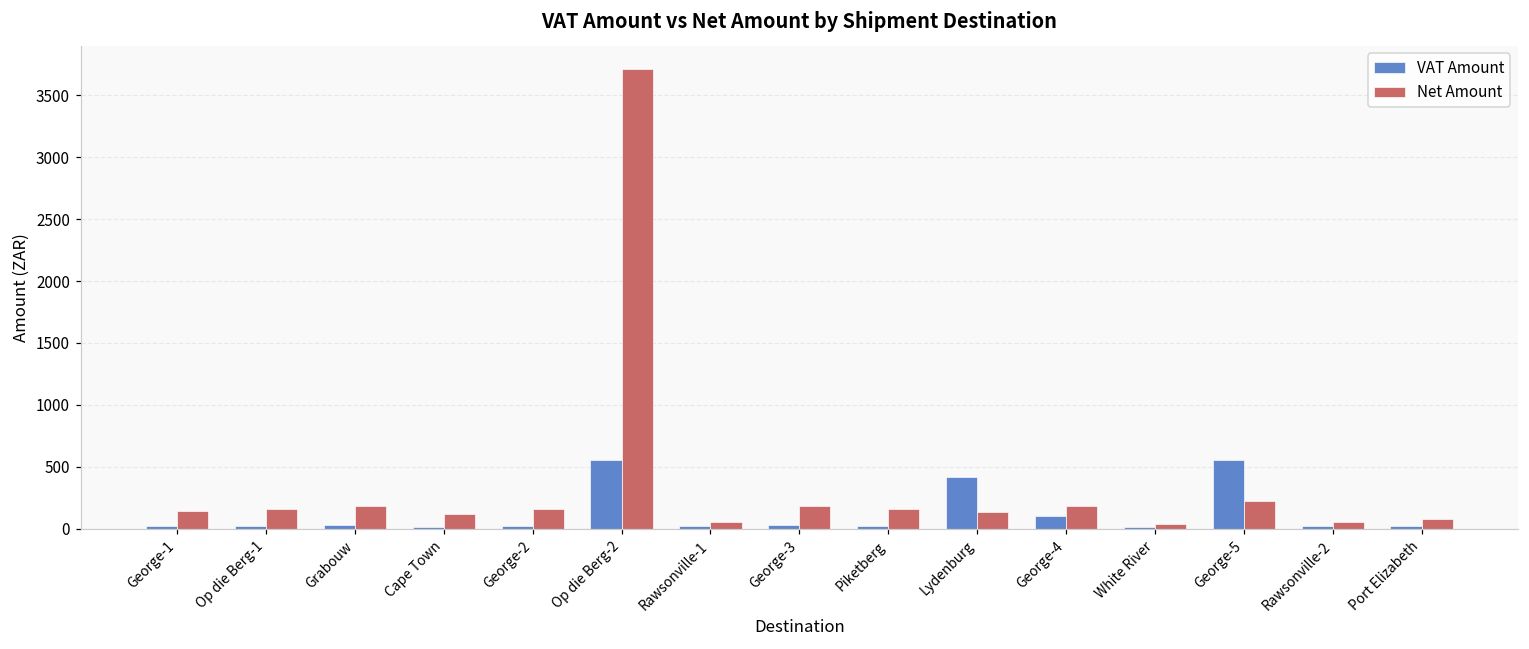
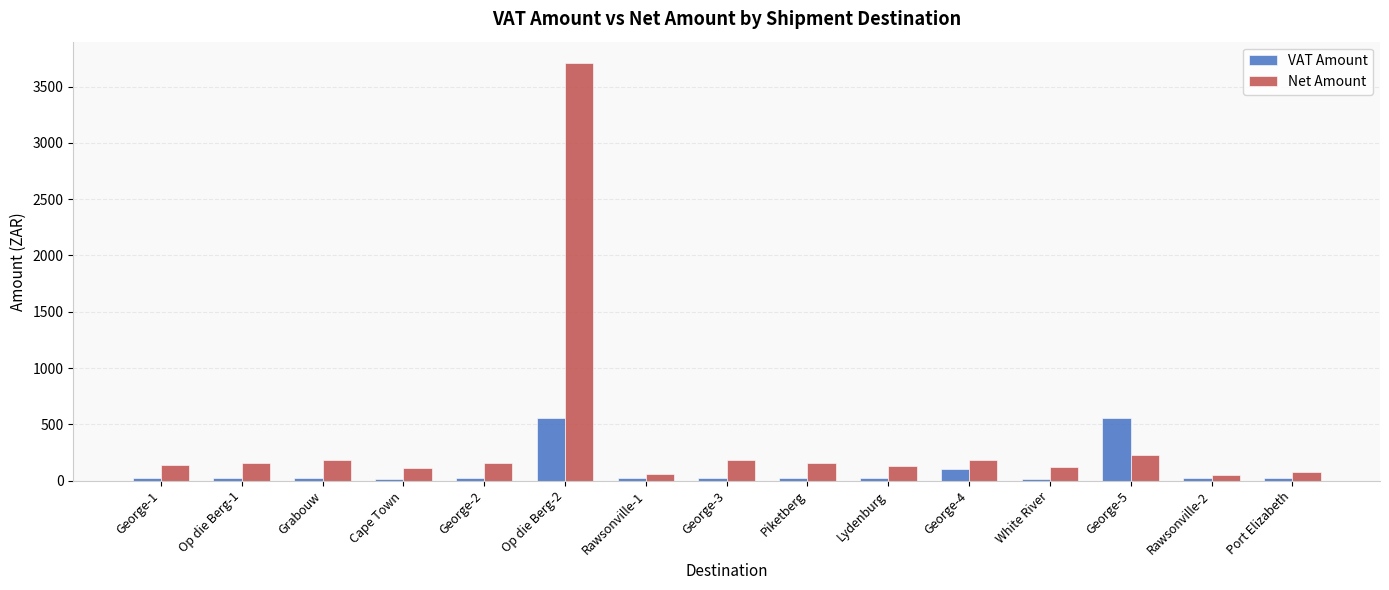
  {
    "VAT Amount": {
      "Op die Berg-1": 20,
      "Grabouw": 30,
      "George-2": 20,
      "Op die Berg-2": 560,
      "Rawsonville-1": 30,
      "George-3": 30,
      "Piketberg": 20,
-     "Lydenburg": 420,
+     "Lydenburg": 20,
      "George-4": 100,
      "George-5": 560,
      "Port Elizabeth": 20
    },
    "Net Amount": {
      "George-1": 140,
      "Op die Berg-1": 160,
      "Grabouw": 190,
      "Cape Town": 120,
      "George-2": 160,
      "Op die Berg-2": 3710,
      "Rawsonville-1": 60,
      "George-3": 190,
      "Piketberg": 160,
      "Lydenburg": 130,
      "George-4": 190,
-     "White River": 40,
+     "White River": 120,
      "George-5": 230,
      "Rawsonville-2": 50,
      "Port Elizabeth": 80
    }
  }
